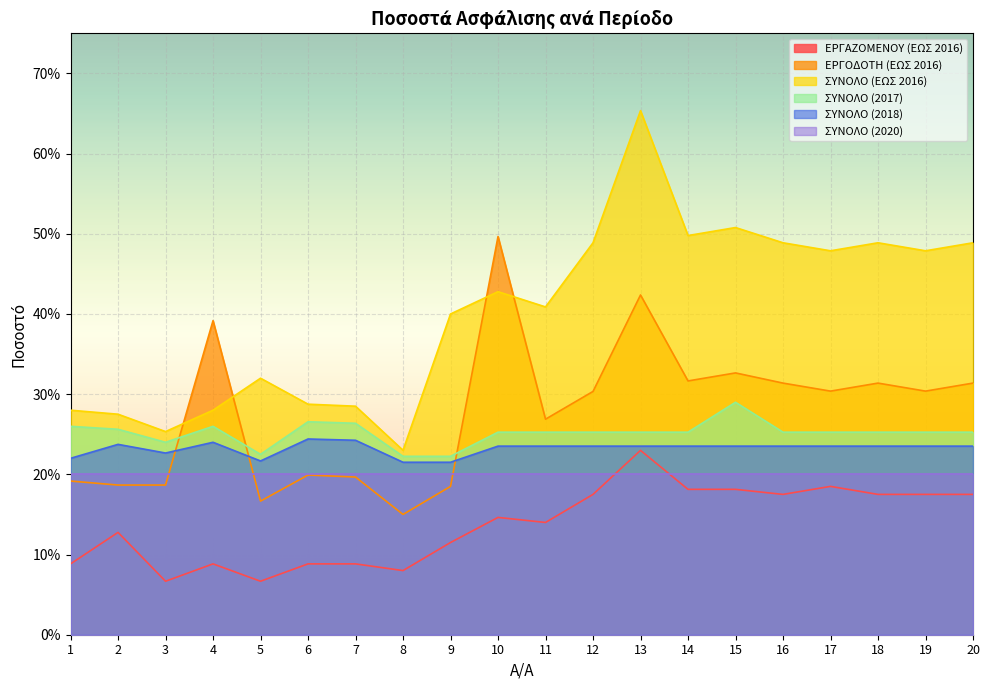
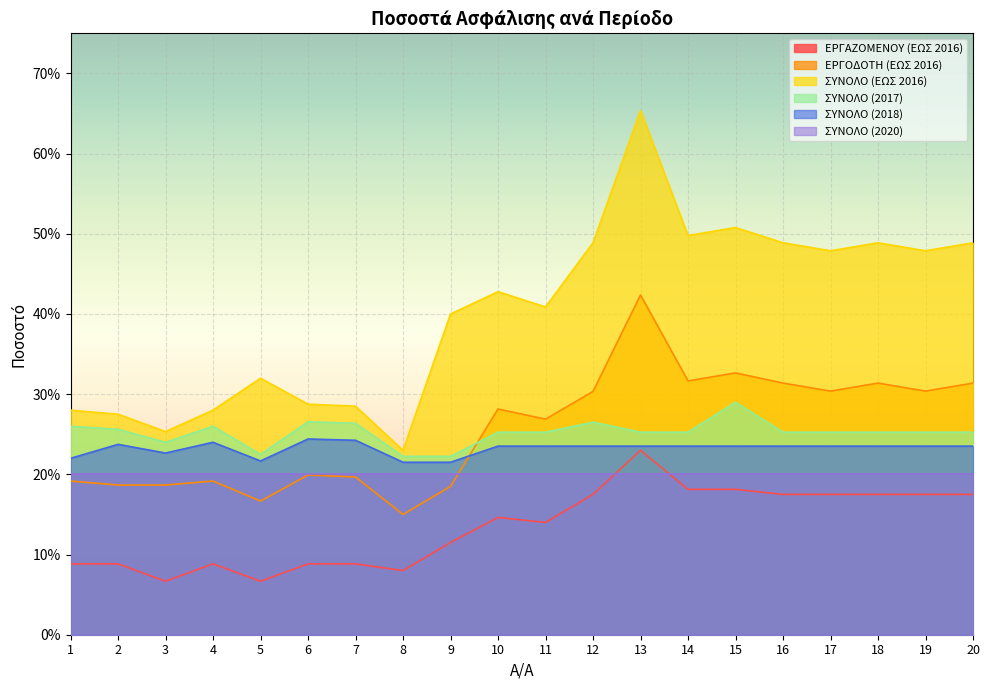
  {
    "ΕΡΓΑΖΟΜΕΝΟΥ (ΕΩΣ 2016)": {
      "1": "9%",
-     "2": "13%",
+     "2": "9%",
      "3": "7%",
      "4": "9%",
      "5": "7%",
      "6": "9%",
      "7": "9%",
      "8": "8%",
      "9": "12%",
      "10": "15%",
      "11": "14%",
      "12": "18%",
      "13": "23%",
      "14": "18%",
      "15": "18%",
      "16": "18%",
-     "17": "19%",
+     "17": "18%",
      "18": "18%",
      "19": "18%",
      "20": "18%"
    },
    "ΕΡΓΟΔΟΤΗ (ΕΩΣ 2016)": {
      "1": "19%",
      "2": "19%",
      "3": "19%",
-     "4": "39%",
+     "4": "19%",
      "5": "17%",
      "7": "20%",
      "8": "15%",
      "9": "19%",
-     "10": "50%",
+     "10": "28%",
      "11": "27%",
      "12": "30%",
      "13": "42%",
      "14": "32%",
      "15": "33%",
      "16": "31%",
      "17": "30%",
      "18": "31%",
      "19": "30%",
      "20": "31%"
    },
    "ΣΥΝΟΛΟ (ΕΩΣ 2016)": {
      "1": "28%",
      "2": "28%",
      "3": "25%",
      "4": "28%",
      "5": "32%",
      "6": "29%",
      "7": "28%",
      "8": "23%",
      "9": "40%",
      "10": "43%",
      "11": "41%",
      "12": "49%",
      "13": "65%",
      "14": "50%",
      "15": "51%",
      "16": "49%",
      "17": "48%",
      "18": "49%",
      "19": "48%",
      "20": "49%"
    },
    "ΣΥΝΟΛΟ (2017)": {
      "1": "26%",
      "2": "26%",
      "3": "24%",
      "4": "26%",
      "5": "23%",
      "6": "27%",
      "7": "26%",
      "8": "22%",
      "9": "22%",
      "10": "25%",
      "11": "25%",
-     "12": "25%",
+     "12": "27%",
      "13": "25%",
      "14": "25%",
      "15": "29%",
      "16": "25%",
      "17": "25%",
      "18": "25%",
      "19": "25%",
      "20": "25%"
    },
    "ΣΥΝΟΛΟ (2018)": {
      "1": "22%",
      "2": "24%",
      "3": "23%",
      "4": "24%",
      "5": "22%",
      "6": "24%",
      "7": "24%",
      "8": "22%",
      "9": "22%",
      "10": "24%",
      "11": "24%",
      "12": "24%",
      "13": "24%",
      "14": "24%",
      "15": "24%",
      "16": "24%",
      "17": "24%",
      "18": "24%",
      "19": "24%",
      "20": "24%"
    },
    "ΣΥΝΟΛΟ (2020)": {
      "1": "20%",
      "2": "20%",
      "3": "20%",
      "4": "20%",
      "5": "20%",
      "7": "20%",
      "8": "20%",
      "9": "20%",
      "10": "20%",
      "11": "20%",
      "12": "20%",
      "13": "20%",
      "14": "20%",
      "15": "20%",
      "16": "20%",
      "17": "20%",
      "18": "20%",
      "19": "20%",
      "20": "20%"
    }
  }
